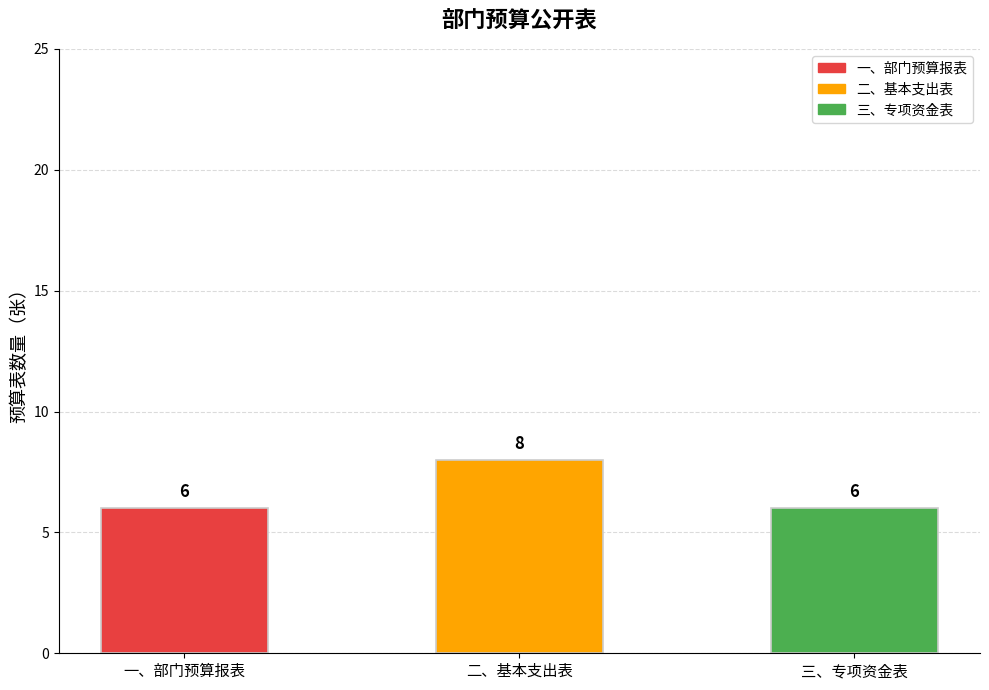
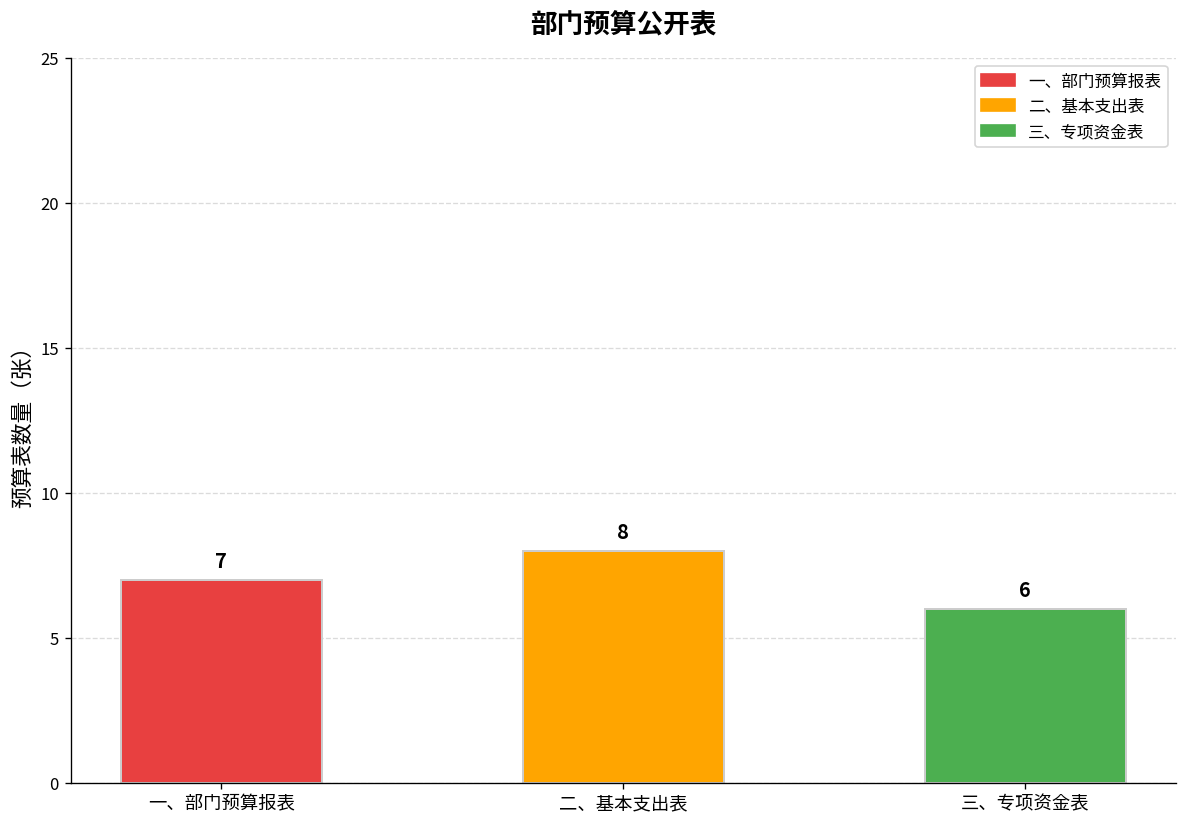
  {
-   "一、部门预算报表": 6,
+   "一、部门预算报表": 7,
    "二、基本支出表": 8,
    "三、专项资金表": 6
  }
